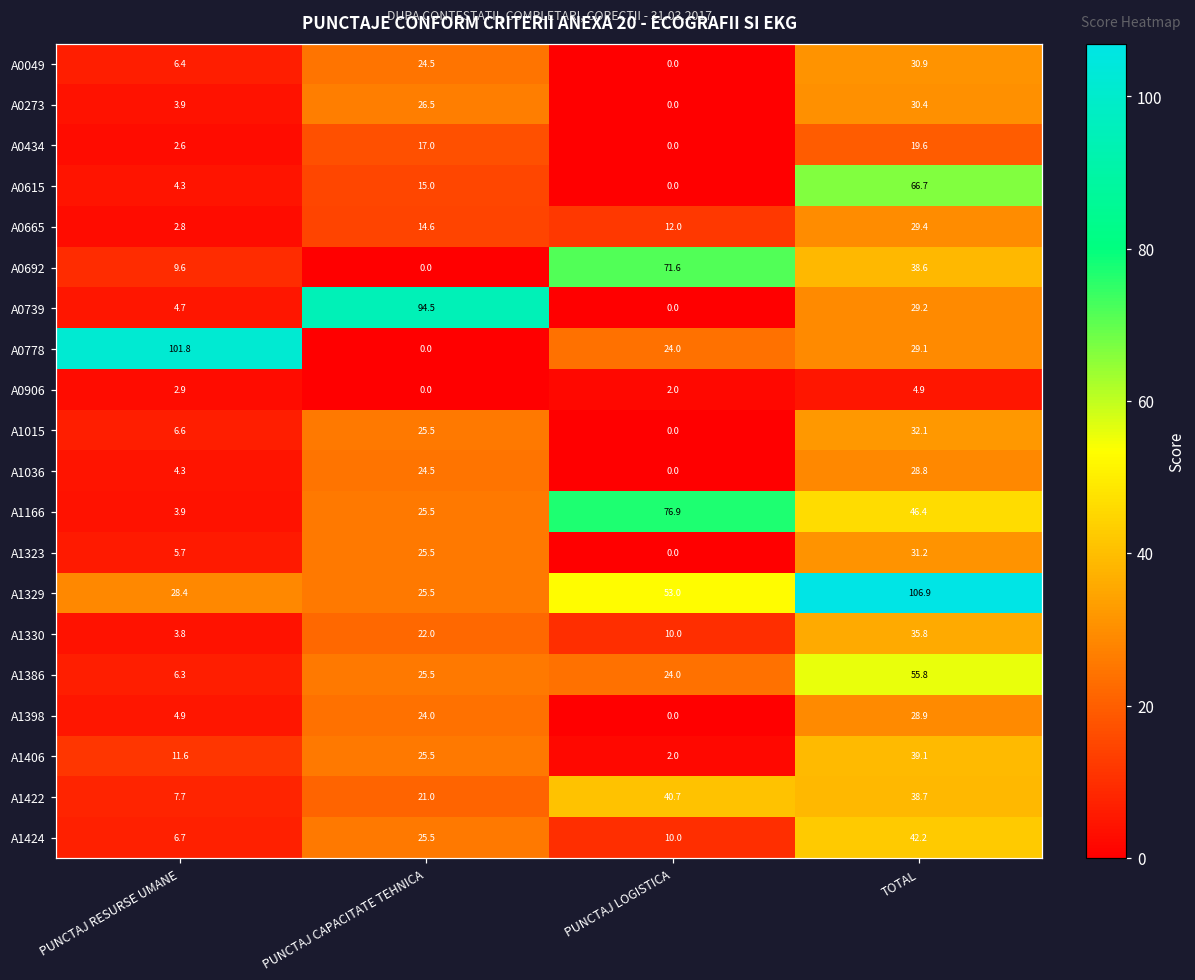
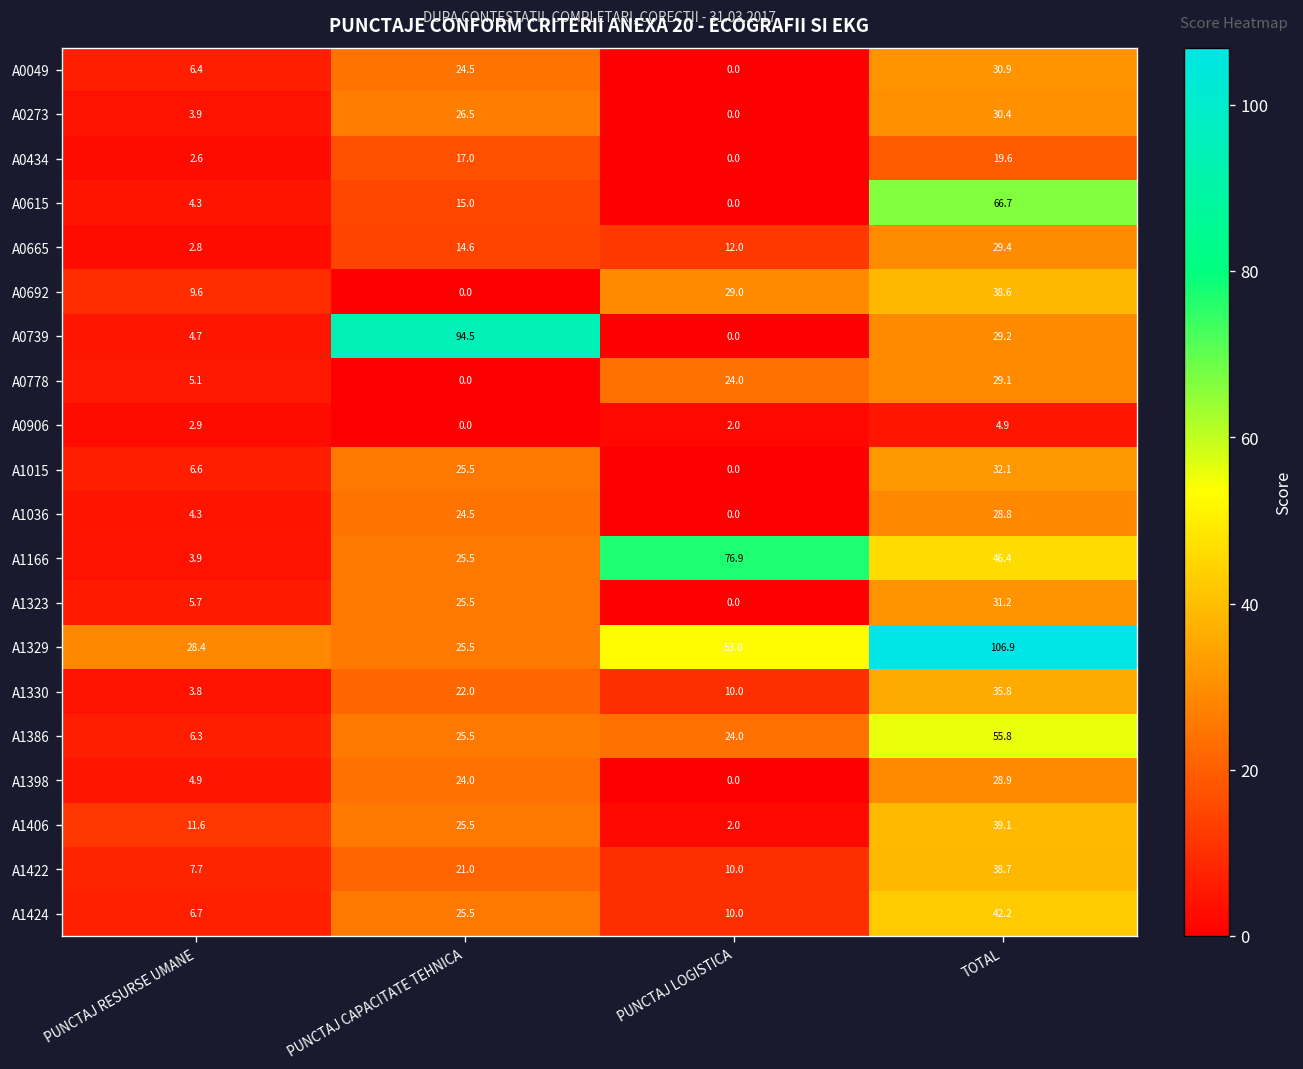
  {
    "A0049": {
      "PUNCTAJ RESURSE UMANE": 6.4,
      "PUNCTAJ CAPACITATE TEHNICA": 24.5,
      "PUNCTAJ LOGISTICA": 0.0,
      "TOTAL": 30.9
    },
    "A0273": {
      "PUNCTAJ RESURSE UMANE": 3.9,
      "PUNCTAJ CAPACITATE TEHNICA": 26.5,
      "PUNCTAJ LOGISTICA": 0.0,
      "TOTAL": 30.4
    },
    "A0434": {
      "PUNCTAJ RESURSE UMANE": 2.6,
      "PUNCTAJ CAPACITATE TEHNICA": 17.0,
      "PUNCTAJ LOGISTICA": 0.0,
      "TOTAL": 19.6
    },
    "A0615": {
      "PUNCTAJ RESURSE UMANE": 4.3,
      "PUNCTAJ CAPACITATE TEHNICA": 15.0,
      "PUNCTAJ LOGISTICA": 0.0,
      "TOTAL": 66.7
    },
    "A0665": {
      "PUNCTAJ RESURSE UMANE": 2.8,
      "PUNCTAJ CAPACITATE TEHNICA": 14.6,
      "PUNCTAJ LOGISTICA": 12.0,
      "TOTAL": 29.4
    },
    "A0692": {
      "PUNCTAJ RESURSE UMANE": 9.6,
      "PUNCTAJ CAPACITATE TEHNICA": 0.0,
-     "PUNCTAJ LOGISTICA": 71.6,
+     "PUNCTAJ LOGISTICA": 29.0,
      "TOTAL": 38.6
    },
    "A0739": {
      "PUNCTAJ RESURSE UMANE": 4.7,
      "PUNCTAJ CAPACITATE TEHNICA": 94.5,
      "PUNCTAJ LOGISTICA": 0.0,
      "TOTAL": 29.2
    },
    "A0778": {
-     "PUNCTAJ RESURSE UMANE": 101.8,
+     "PUNCTAJ RESURSE UMANE": 5.1,
      "PUNCTAJ CAPACITATE TEHNICA": 0.0,
      "PUNCTAJ LOGISTICA": 24.0,
      "TOTAL": 29.1
    },
    "A0906": {
      "PUNCTAJ RESURSE UMANE": 2.9,
      "PUNCTAJ CAPACITATE TEHNICA": 0.0,
      "PUNCTAJ LOGISTICA": 2.0,
      "TOTAL": 4.9
    },
    "A1015": {
      "PUNCTAJ RESURSE UMANE": 6.6,
      "PUNCTAJ CAPACITATE TEHNICA": 25.5,
      "PUNCTAJ LOGISTICA": 0.0,
      "TOTAL": 32.1
    },
    "A1036": {
      "PUNCTAJ RESURSE UMANE": 4.3,
      "PUNCTAJ CAPACITATE TEHNICA": 24.5,
      "PUNCTAJ LOGISTICA": 0.0,
      "TOTAL": 28.8
    },
    "A1166": {
      "PUNCTAJ RESURSE UMANE": 3.9,
      "PUNCTAJ CAPACITATE TEHNICA": 25.5,
      "PUNCTAJ LOGISTICA": 76.9,
      "TOTAL": 46.4
    },
    "A1323": {
      "PUNCTAJ RESURSE UMANE": 5.7,
      "PUNCTAJ CAPACITATE TEHNICA": 25.5,
      "PUNCTAJ LOGISTICA": 0.0,
      "TOTAL": 31.2
    },
    "A1329": {
      "PUNCTAJ RESURSE UMANE": 28.4,
      "PUNCTAJ CAPACITATE TEHNICA": 25.5,
      "PUNCTAJ LOGISTICA": 53.0,
      "TOTAL": 106.9
    },
    "A1330": {
      "PUNCTAJ RESURSE UMANE": 3.8,
      "PUNCTAJ CAPACITATE TEHNICA": 22.0,
      "PUNCTAJ LOGISTICA": 10.0,
      "TOTAL": 35.8
    },
    "A1386": {
      "PUNCTAJ RESURSE UMANE": 6.3,
      "PUNCTAJ CAPACITATE TEHNICA": 25.5,
      "PUNCTAJ LOGISTICA": 24.0,
      "TOTAL": 55.8
    },
    "A1398": {
      "PUNCTAJ RESURSE UMANE": 4.9,
      "PUNCTAJ CAPACITATE TEHNICA": 24.0,
      "PUNCTAJ LOGISTICA": 0.0,
      "TOTAL": 28.9
    },
    "A1406": {
      "PUNCTAJ RESURSE UMANE": 11.6,
      "PUNCTAJ CAPACITATE TEHNICA": 25.5,
      "PUNCTAJ LOGISTICA": 2.0,
      "TOTAL": 39.1
    },
    "A1422": {
      "PUNCTAJ RESURSE UMANE": 7.7,
      "PUNCTAJ CAPACITATE TEHNICA": 21.0,
-     "PUNCTAJ LOGISTICA": 40.7,
+     "PUNCTAJ LOGISTICA": 10.0,
      "TOTAL": 38.7
    },
    "A1424": {
      "PUNCTAJ RESURSE UMANE": 6.7,
      "PUNCTAJ CAPACITATE TEHNICA": 25.5,
      "PUNCTAJ LOGISTICA": 10.0,
      "TOTAL": 42.2
    }
  }
